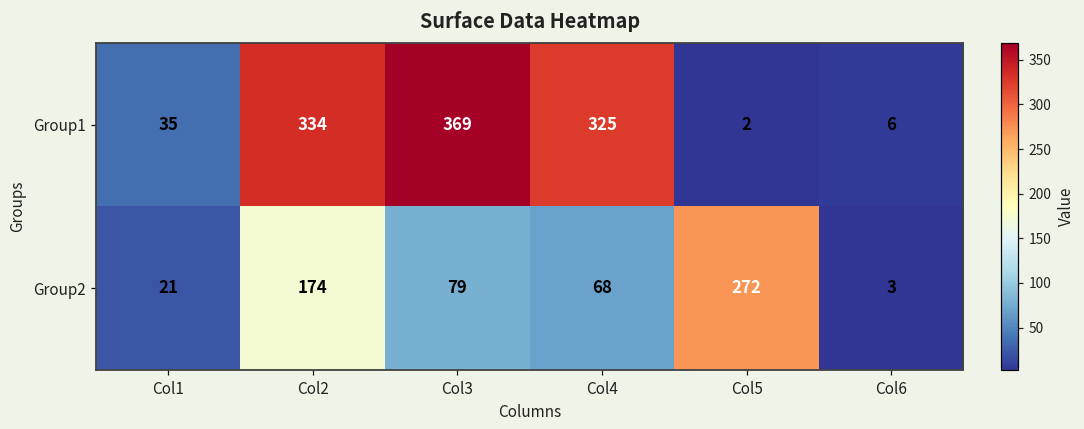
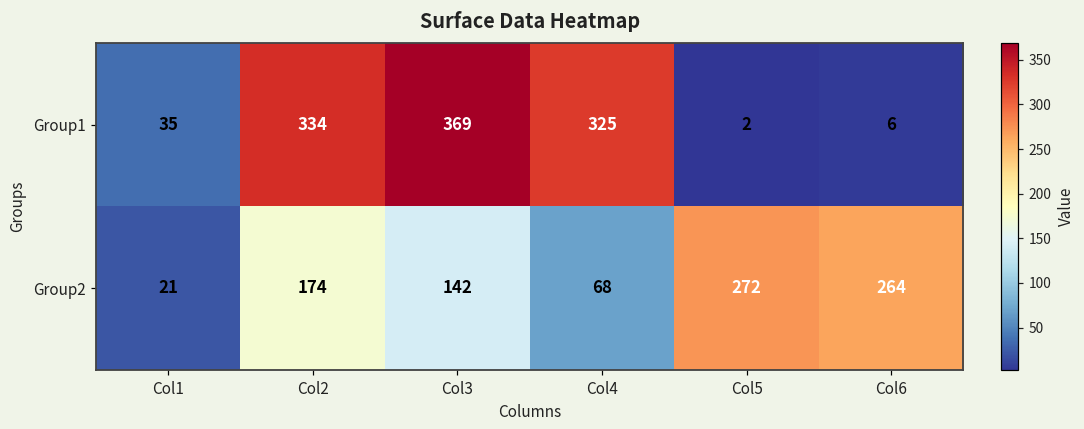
  {
    "Group1": {
      "Col1": 35,
      "Col2": 334,
      "Col3": 369,
      "Col4": 325,
      "Col5": 2,
      "Col6": 6
    },
    "Group2": {
      "Col1": 21,
      "Col2": 174,
-     "Col3": 79,
+     "Col3": 142,
      "Col4": 68,
      "Col5": 272,
-     "Col6": 3
+     "Col6": 264
    }
  }
